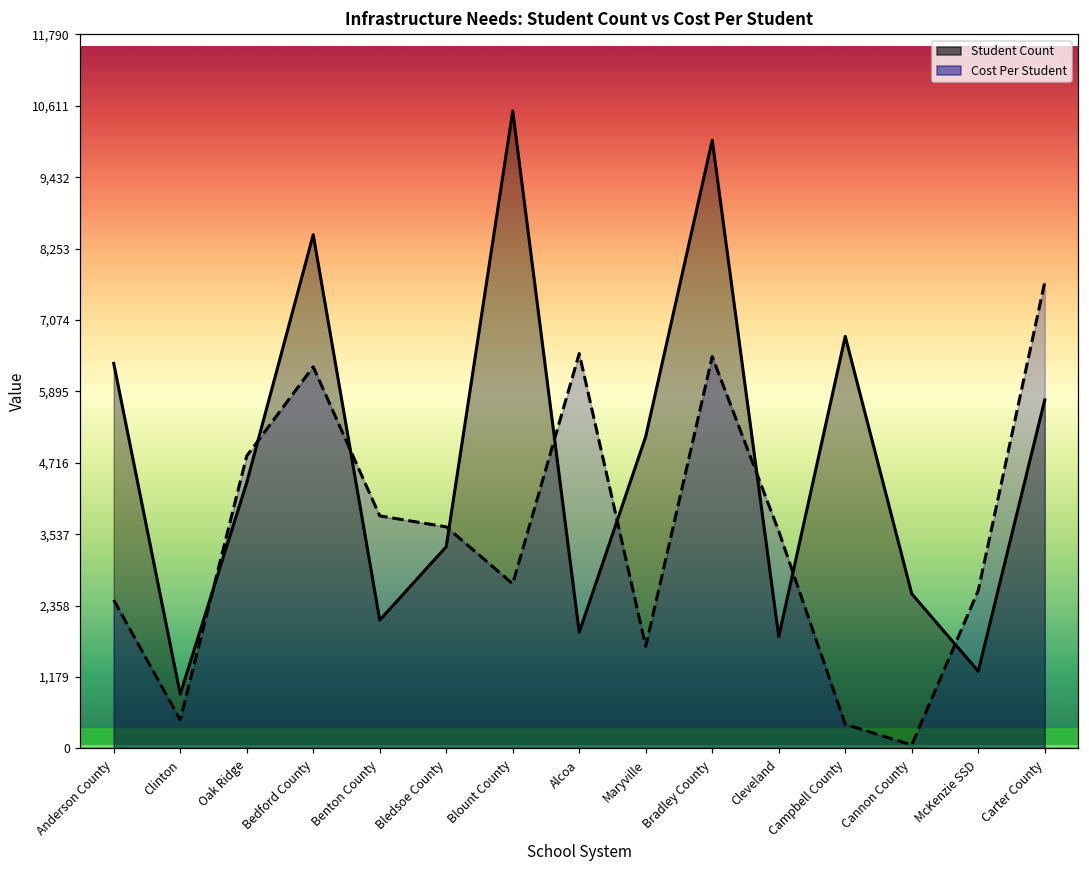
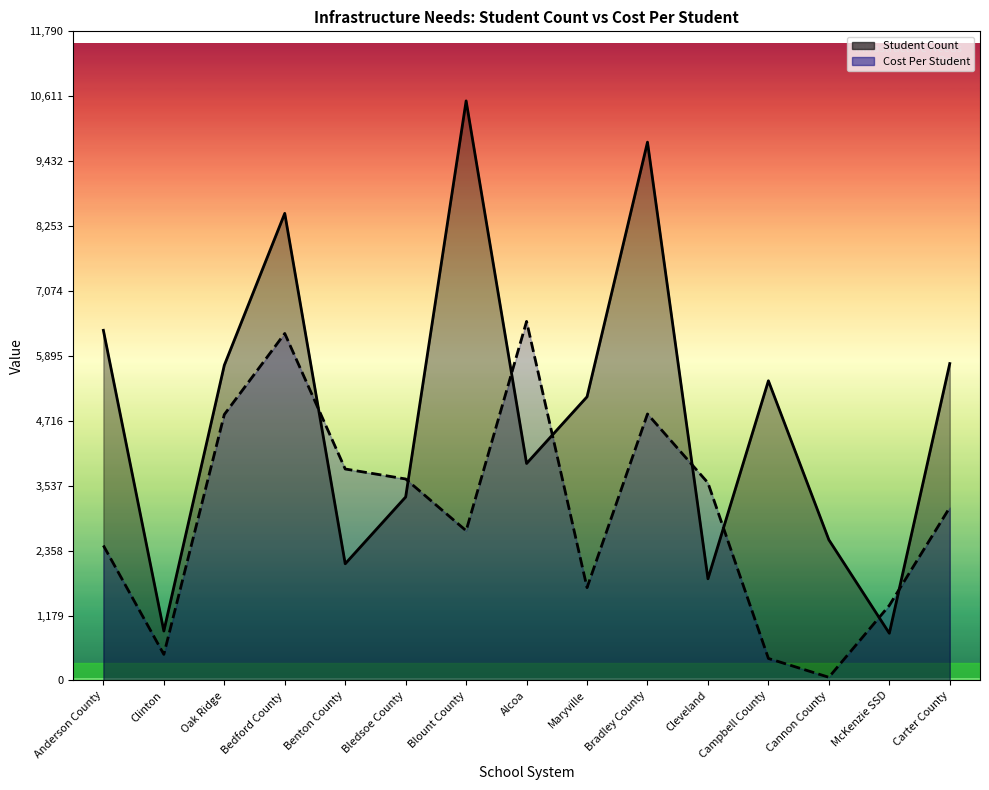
  {
    "Student Count": {
      "Anderson County": "6,400",
      "Clinton": "900",
-     "Oak Ridge": "4,400",
+     "Oak Ridge": "5,700",
      "Bedford County": "8,500",
      "Benton County": "2,100",
      "Bledsoe County": "3,300",
      "Blount County": "10,500",
-     "Alcoa": "1,900",
+     "Alcoa": "3,900",
      "Maryville": "5,200",
-     "Bradley County": "10,000",
+     "Bradley County": "9,800",
      "Cleveland": "1,800",
-     "Campbell County": "6,800",
+     "Campbell County": "5,400",
      "Cannon County": "2,600",
-     "McKenzie SSD": "1,300",
+     "McKenzie SSD": "900",
      "Carter County": "5,800"
    },
    "Cost Per Student": {
      "Anderson County": "2,500",
      "Clinton": "500",
      "Oak Ridge": "4,800",
      "Bedford County": "6,300",
      "Benton County": "3,800",
      "Bledsoe County": "3,700",
      "Blount County": "2,700",
      "Alcoa": "6,500",
      "Maryville": "1,700",
-     "Bradley County": "6,500",
+     "Bradley County": "4,800",
      "Cleveland": "3,600",
      "Campbell County": "400",
-     "McKenzie SSD": "2,600",
-     "Carter County": "7,700"
+     "McKenzie SSD": "1,400",
+     "Carter County": "3,100"
    }
  }
